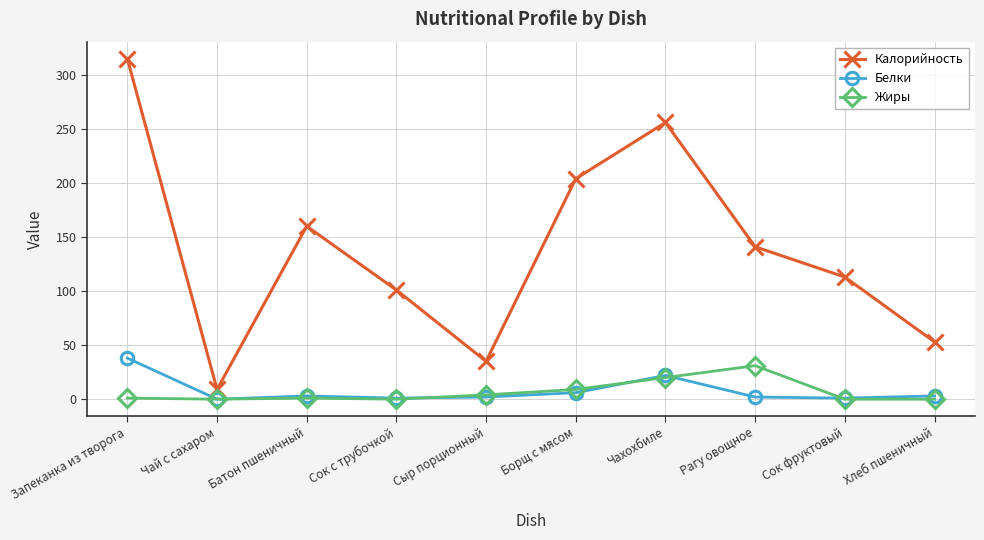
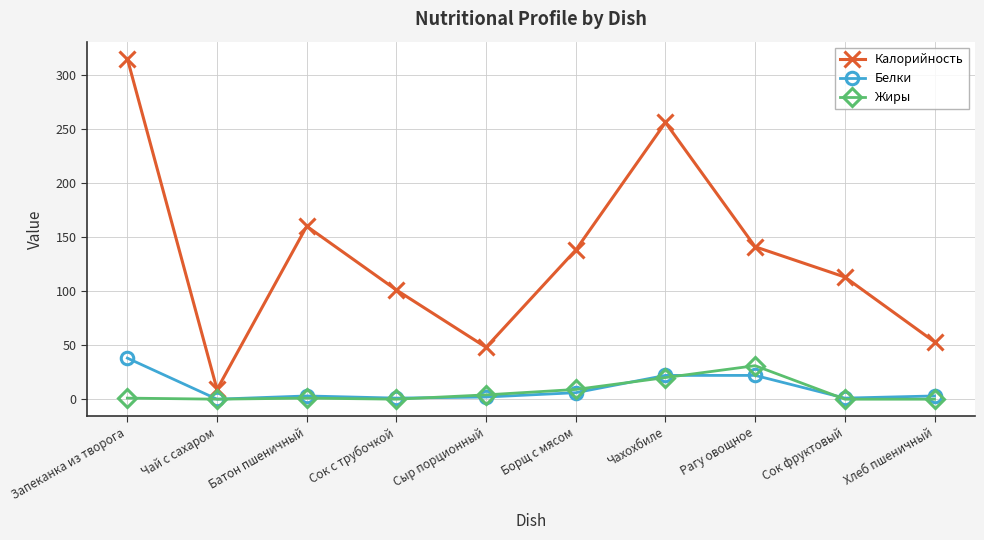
  {
    "Калорийность": {
      "Запеканка из творога": 315,
      "Чай с сахаром": 9,
      "Батон пшеничный": 160,
      "Сок с трубочкой": 101,
-     "Сыр порционный": 35,
-     "Борщ с мясом": 204,
+     "Сыр порционный": 48,
+     "Борщ с мясом": 138,
      "Чахохбиле": 256,
      "Рагу овощное": 141,
      "Сок фруктовый": 113,
      "Хлеб пшеничный": 53
    },
    "Белки": {
      "Запеканка из творога": 38,
      "Борщ с мясом": 6,
-     "Рагу овощное": 2,
+     "Рагу овощное": 22,
      "Хлеб пшеничный": 3
    },
    "Жиры": {
      "Запеканка из творога": 1,
      "Борщ с мясом": 9,
      "Рагу овощное": 31,
      "Хлеб пшеничный": 0
    }
  }
